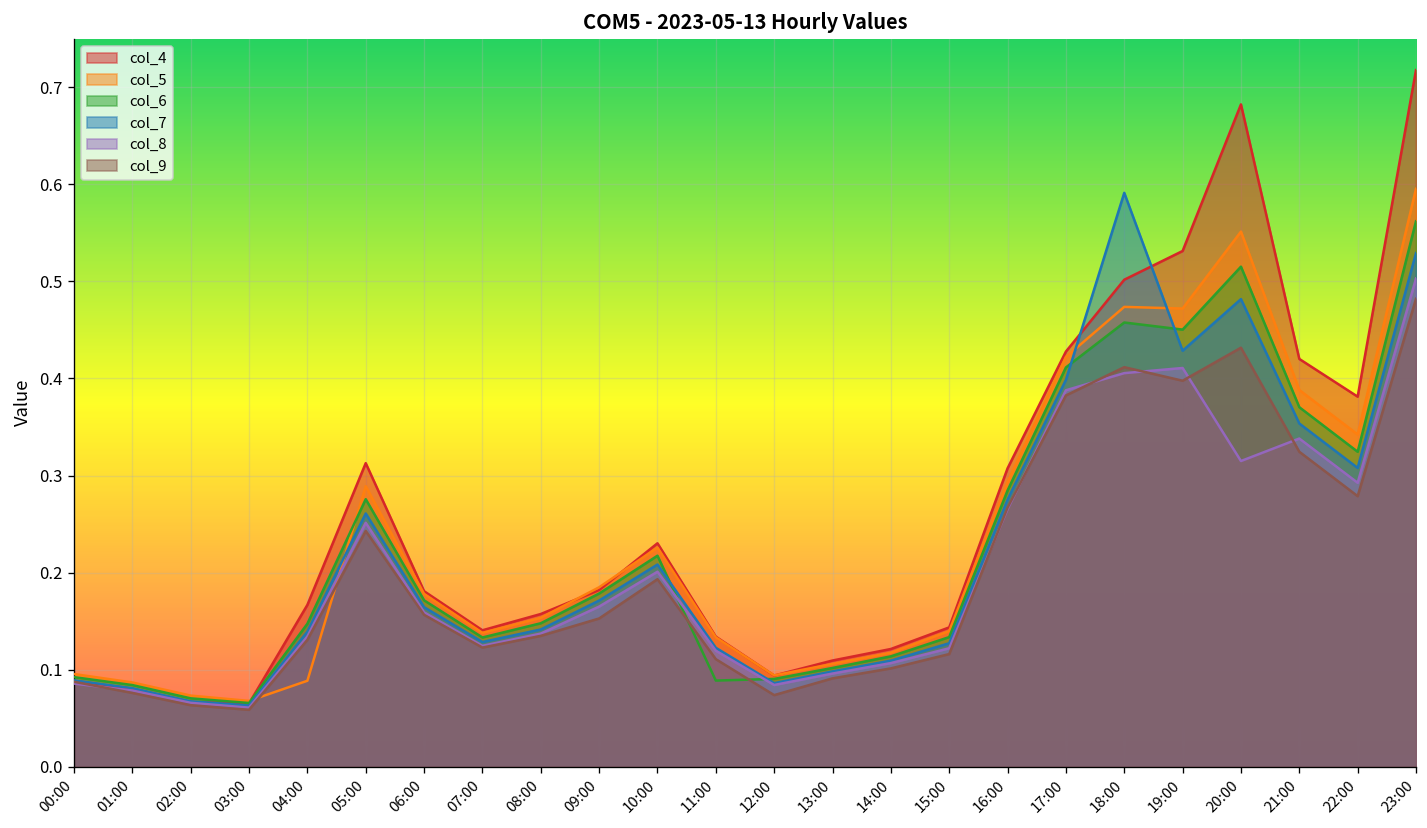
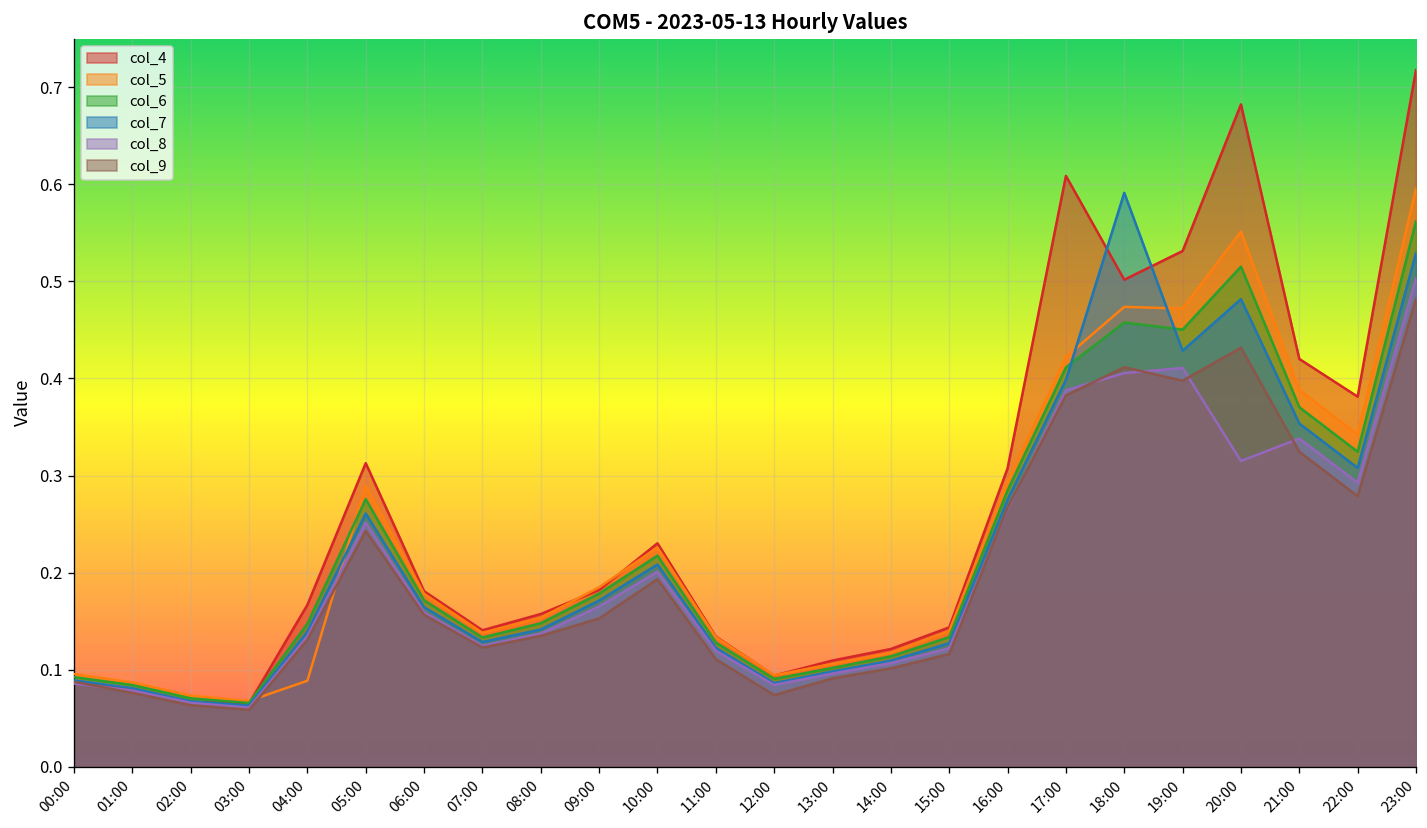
  {
    "col_4": {
      "04:00": 0.17,
      "05:00": 0.31,
      "08:00": 0.16,
      "10:00": 0.23,
      "13:00": 0.11,
      "14:00": 0.12,
      "15:00": 0.14,
      "16:00": 0.31,
-     "17:00": 0.43,
+     "17:00": 0.61,
      "18:00": 0.50,
      "19:00": 0.53,
      "20:00": 0.68,
      "21:00": 0.42,
      "22:00": 0.38,
      "23:00": 0.72
    },
    "col_5": {
      "00:00": 0.10,
      "04:00": 0.09,
      "05:00": 0.29,
      "08:00": 0.15,
      "10:00": 0.23,
      "13:00": 0.11,
      "14:00": 0.12,
      "15:00": 0.14,
      "16:00": 0.29,
      "17:00": 0.42,
      "18:00": 0.47,
      "19:00": 0.47,
      "20:00": 0.55,
      "21:00": 0.39,
      "22:00": 0.34,
      "23:00": 0.60
    },
    "col_6": {
      "00:00": 0.09,
      "04:00": 0.15,
      "05:00": 0.28,
      "06:00": 0.17,
      "07:00": 0.13,
      "08:00": 0.15,
      "09:00": 0.18,
      "10:00": 0.22,
-     "11:00": 0.09,
+     "11:00": 0.13,
      "12:00": 0.09,
      "13:00": 0.10,
      "14:00": 0.11,
      "15:00": 0.13,
      "16:00": 0.28,
      "17:00": 0.41,
      "18:00": 0.46,
      "19:00": 0.45,
      "20:00": 0.52,
      "21:00": 0.37,
      "22:00": 0.32,
      "23:00": 0.56
    },
    "col_7": {
      "04:00": 0.14,
      "05:00": 0.26,
      "06:00": 0.16,
      "07:00": 0.13,
      "08:00": 0.14,
      "09:00": 0.17,
      "10:00": 0.21,
      "15:00": 0.13,
      "16:00": 0.28,
      "17:00": 0.40,
      "18:00": 0.59,
      "19:00": 0.43,
      "20:00": 0.48,
      "21:00": 0.35,
      "22:00": 0.31,
      "23:00": 0.53
    },
    "col_8": {
      "04:00": 0.13,
      "05:00": 0.25,
      "09:00": 0.16,
      "10:00": 0.20,
      "15:00": 0.12,
      "17:00": 0.39,
      "18:00": 0.41,
      "19:00": 0.41,
      "20:00": 0.31,
      "21:00": 0.34,
      "22:00": 0.29,
      "23:00": 0.50
    },
    "col_9": {
      "04:00": 0.13,
      "05:00": 0.24,
      "09:00": 0.15,
      "10:00": 0.19,
      "11:00": 0.11,
      "12:00": 0.07,
      "13:00": 0.09,
      "14:00": 0.10,
      "15:00": 0.12,
      "17:00": 0.38,
      "18:00": 0.41,
      "19:00": 0.40,
      "20:00": 0.43,
      "21:00": 0.32,
      "22:00": 0.28,
      "23:00": 0.48
    }
  }
